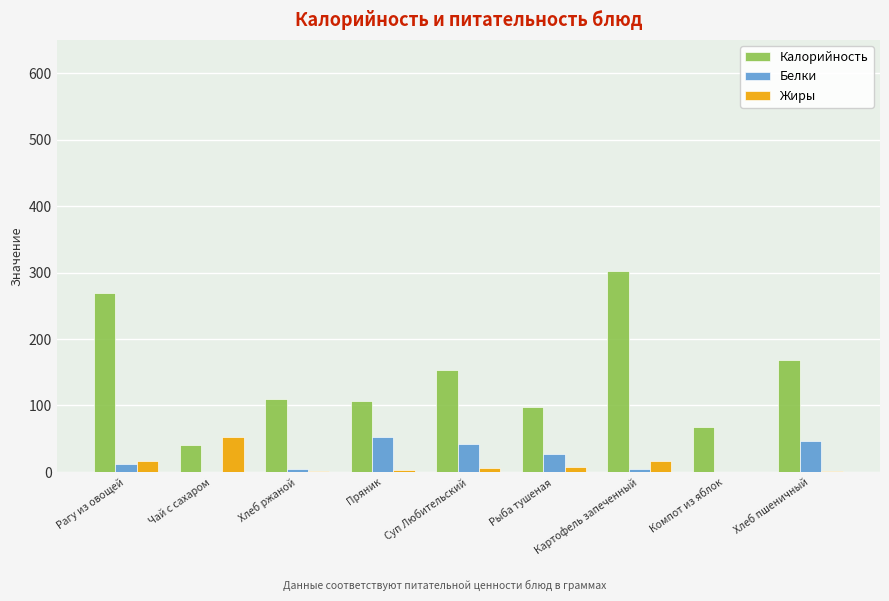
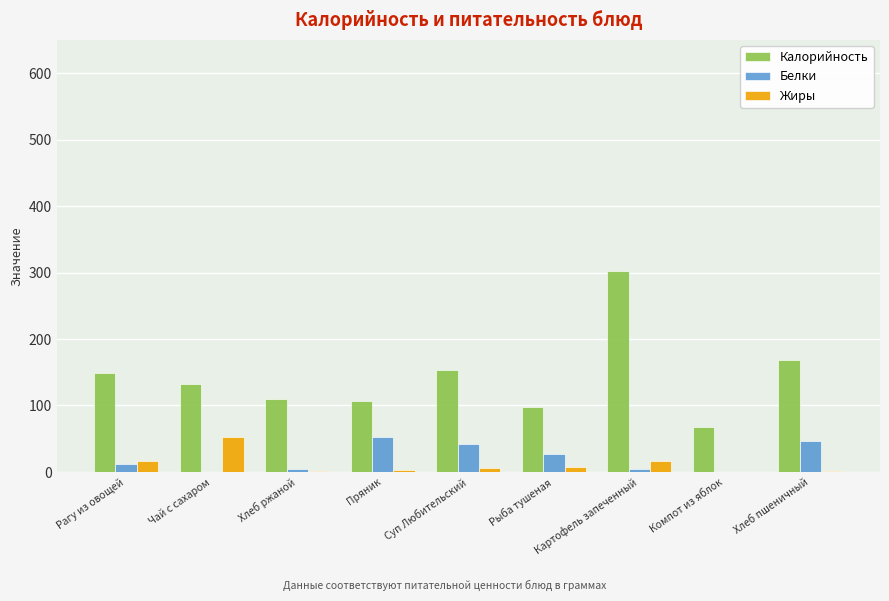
  {
    "Калорийность": {
-     "Рагу из овощей": 270,
-     "Чай с сахаром": 40,
+     "Рагу из овощей": 150,
+     "Чай с сахаром": 130,
      "Хлеб ржаной": 110,
      "Пряник": 110,
      "Суп Любительский": 150,
      "Рыба тушеная": 100,
      "Картофель запеченный": 300,
      "Компот из яблок": 70,
      "Хлеб пшеничный": 170
    },
    "Белки": {
      "Рагу из овощей": 10,
      "Чай с сахаром": 0,
      "Хлеб ржаной": 0,
      "Пряник": 50,
      "Суп Любительский": 40,
      "Рыба тушеная": 30,
      "Картофель запеченный": 0,
      "Компот из яблок": 0,
      "Хлеб пшеничный": 50
    },
    "Жиры": {
      "Рагу из овощей": 20,
      "Чай с сахаром": 50,
      "Суп Любительский": 10,
      "Рыба тушеная": 10,
      "Картофель запеченный": 20,
      "Компот из яблок": 0
    }
  }
